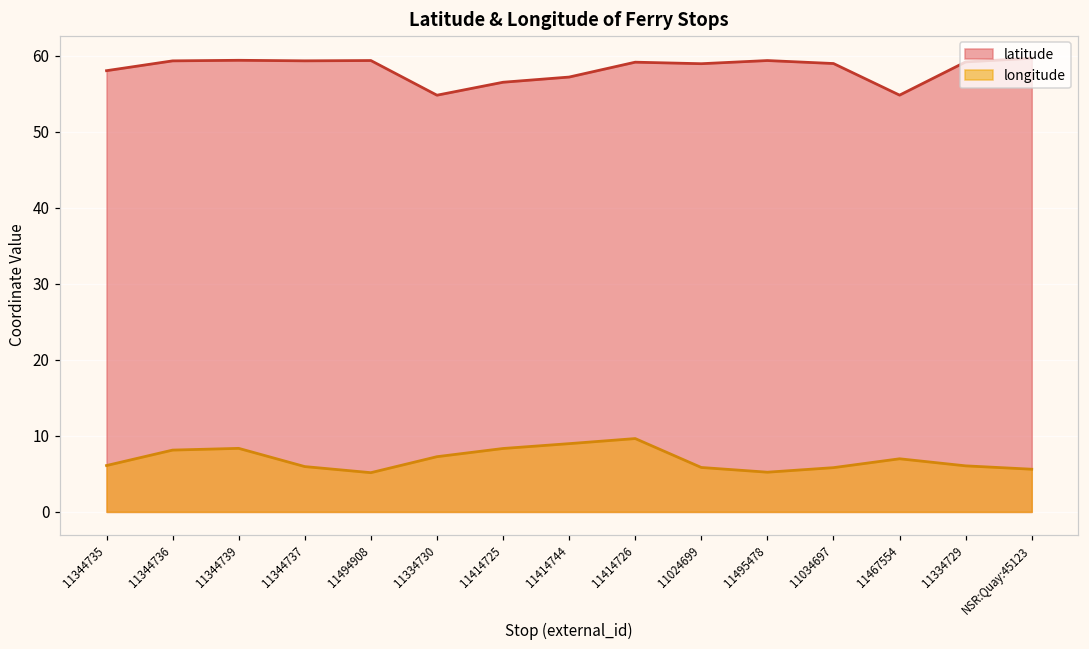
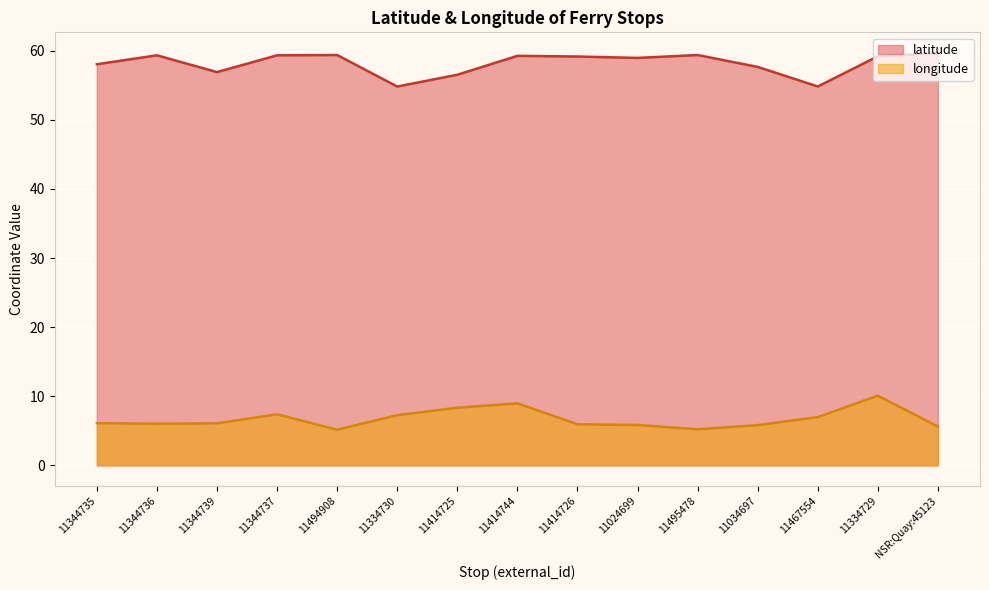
  {
    "latitude": {
      "11344735": 58,
      "11344736": 59,
-     "11344739": 59,
+     "11344739": 57,
      "11344737": 59,
      "11494908": 59,
      "11334730": 55,
      "11414725": 57,
-     "11414744": 57,
+     "11414744": 59,
      "11414726": 59,
      "11024699": 59,
      "11495478": 59,
-     "11034697": 59,
+     "11034697": 58,
      "11467554": 55
    },
    "longitude": {
      "11344735": 6,
-     "11344736": 8,
-     "11344739": 8,
-     "11344737": 6,
+     "11344736": 6,
+     "11344739": 6,
+     "11344737": 7,
      "11494908": 5,
      "11334730": 7,
      "11414725": 8,
      "11414744": 9,
-     "11414726": 10,
+     "11414726": 6,
      "11024699": 6,
      "11495478": 5,
      "11034697": 6,
      "11467554": 7,
-     "11334729": 6,
+     "11334729": 10,
      "NSR:Quay:45123": 6
    }
  }
